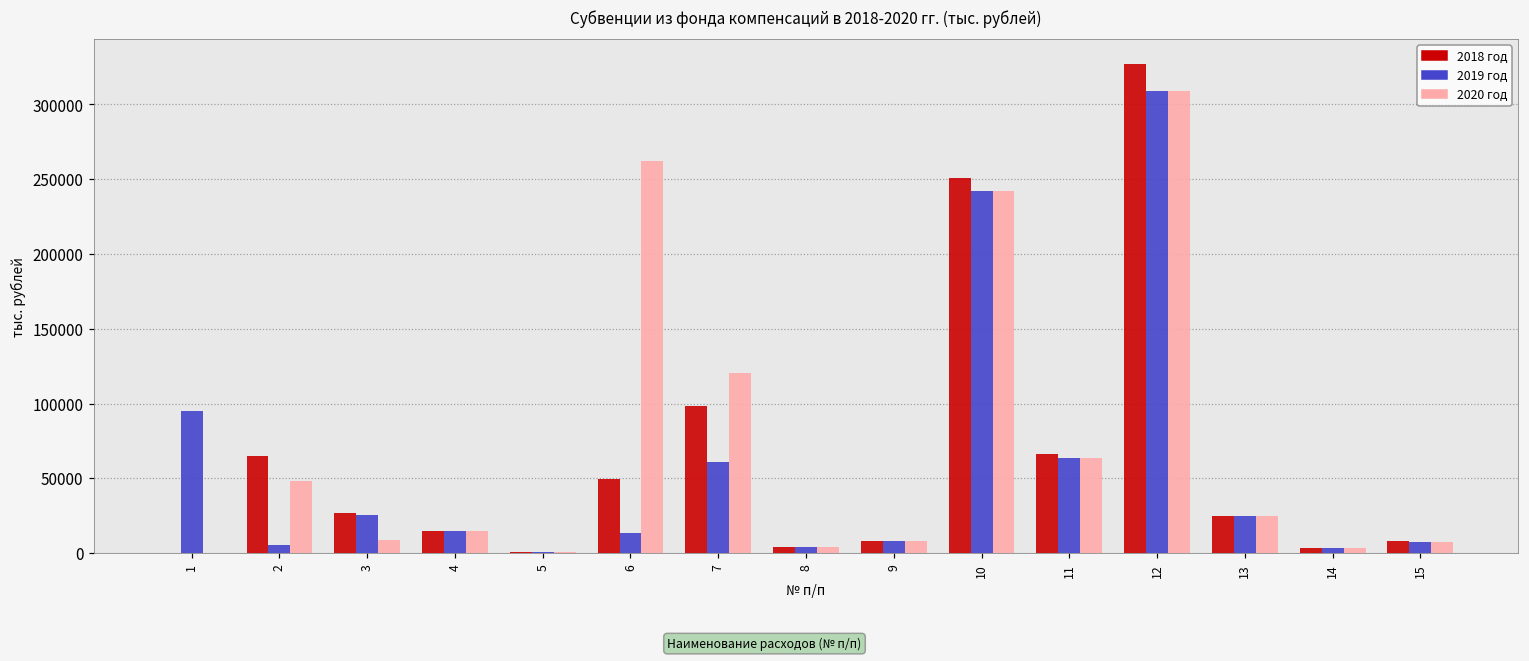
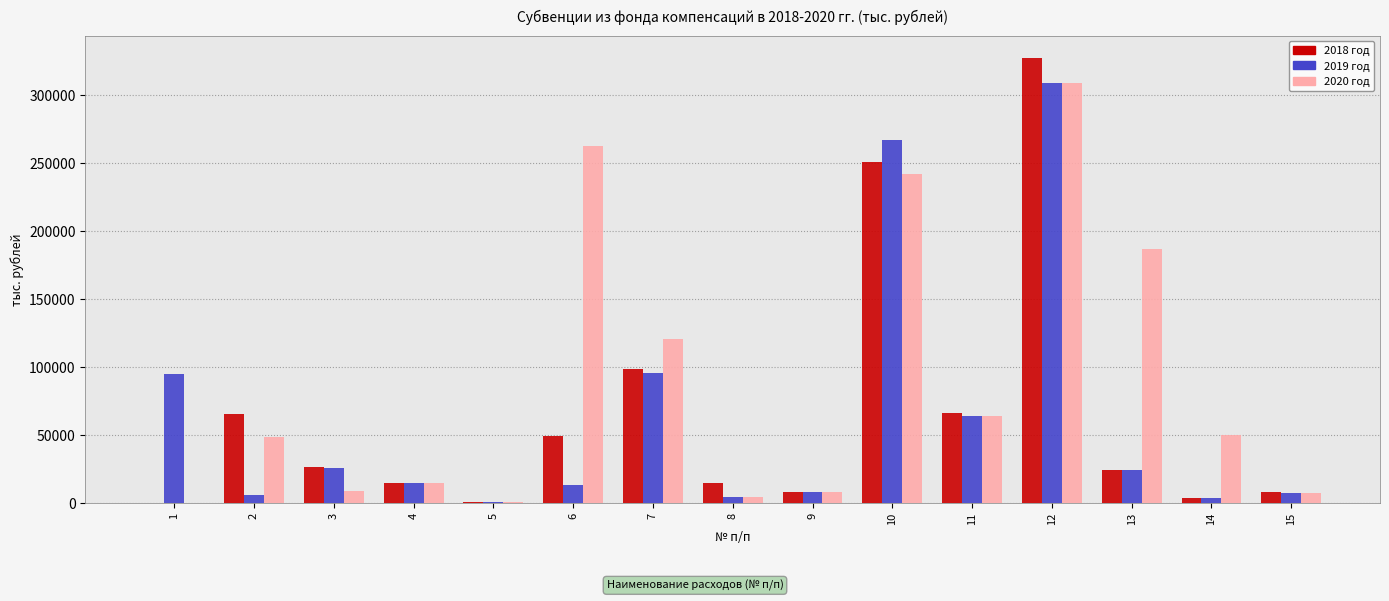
  {
    "2018 год": {
      "2": 65000,
      "3": 27000,
      "4": 14000,
      "6": 50000,
      "7": 98000,
-     "8": 4000,
+     "8": 14000,
      "9": 8000,
      "10": 251000,
      "11": 66000,
      "12": 327000,
      "13": 24000,
      "14": 3000,
      "15": 8000
    },
    "2019 год": {
      "1": 95000,
      "2": 6000,
      "3": 26000,
      "4": 14000,
      "6": 13000,
-     "7": 61000,
+     "7": 96000,
      "8": 4000,
      "9": 8000,
-     "10": 242000,
+     "10": 267000,
      "11": 64000,
      "12": 309000,
      "13": 24000,
      "14": 3000,
      "15": 7000
    },
    "2020 год": {
      "2": 48000,
      "3": 9000,
      "4": 14000,
      "6": 262000,
      "7": 121000,
      "8": 4000,
      "9": 8000,
      "10": 242000,
      "11": 64000,
      "12": 309000,
-     "13": 24000,
-     "14": 3000,
+     "13": 187000,
+     "14": 50000,
      "15": 7000
    }
  }
